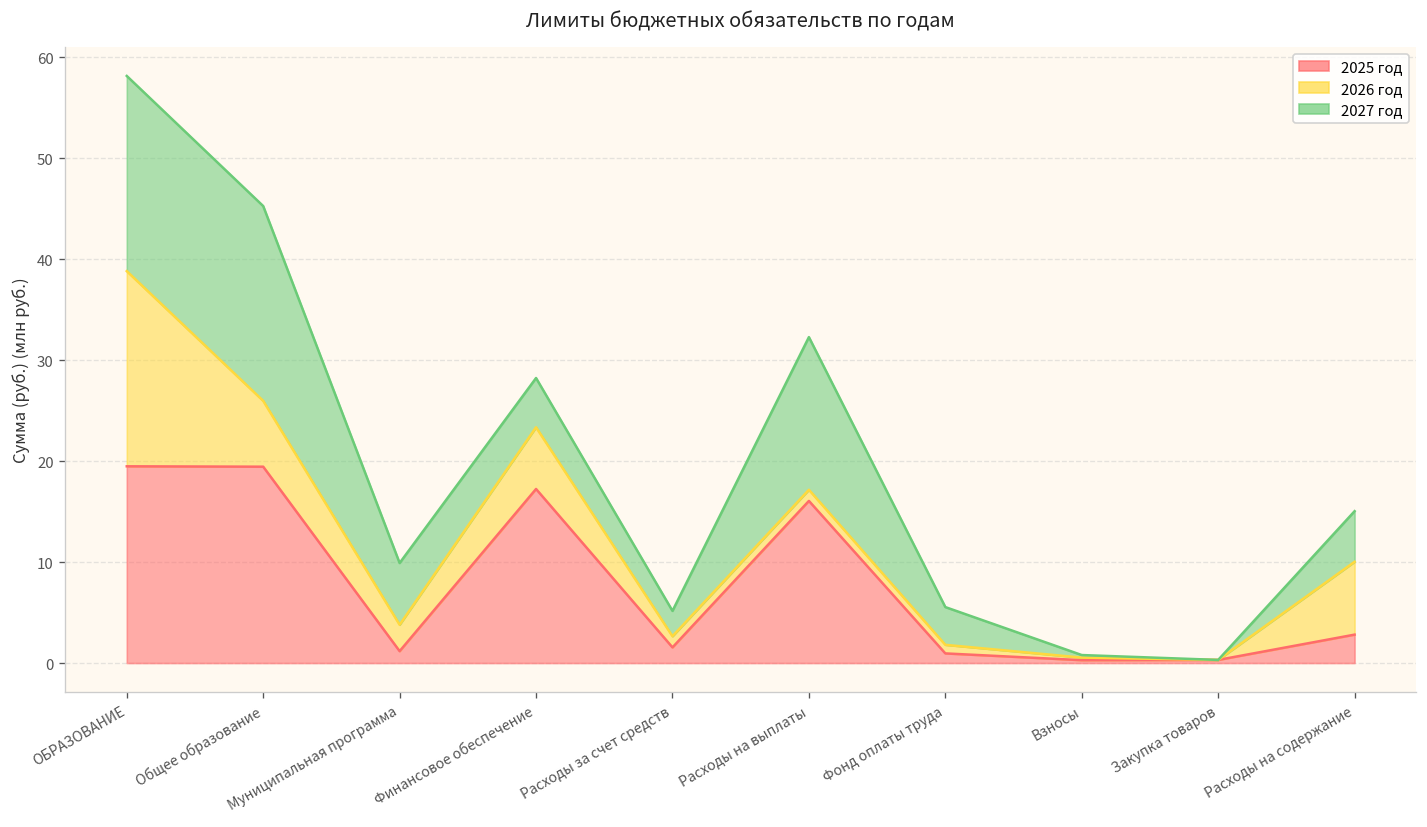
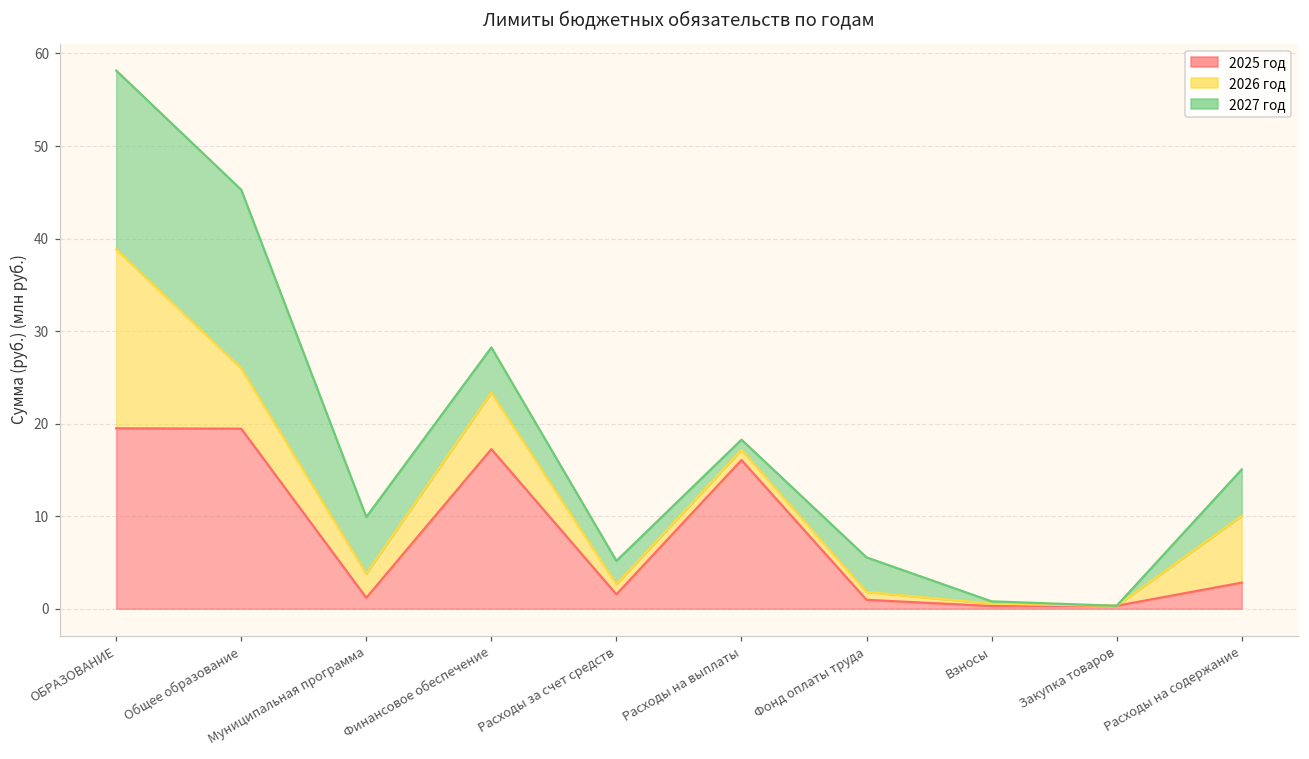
  {
    "2025 год": {
      "ОБРАЗОВАНИЕ": 19,
      "Общее образование": 19,
      "Муниципальная программа": 1,
      "Финансовое обеспечение": 17,
      "Расходы за счет средств": 2,
      "Расходы на выплаты": 16,
      "Фонд оплаты труда": 1,
      "Расходы на содержание": 3
    },
    "2026 год": {
      "ОБРАЗОВАНИЕ": 19,
      "Общее образование": 7,
      "Муниципальная программа": 3,
      "Финансовое обеспечение": 6,
      "Расходы за счет средств": 1,
      "Расходы на выплаты": 1,
      "Фонд оплаты труда": 1,
      "Расходы на содержание": 7
    },
    "2027 год": {
      "ОБРАЗОВАНИЕ": 19,
      "Общее образование": 19,
      "Муниципальная программа": 6,
      "Финансовое обеспечение": 5,
      "Расходы за счет средств": 3,
-     "Расходы на выплаты": 15,
+     "Расходы на выплаты": 1,
      "Фонд оплаты труда": 4,
      "Расходы на содержание": 5
    }
  }
